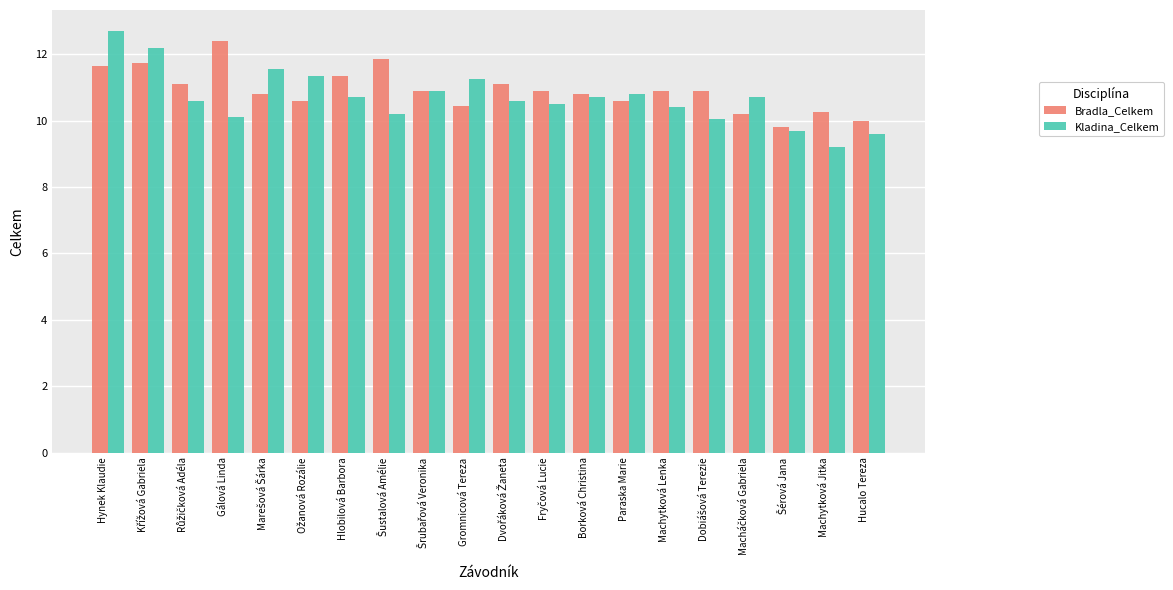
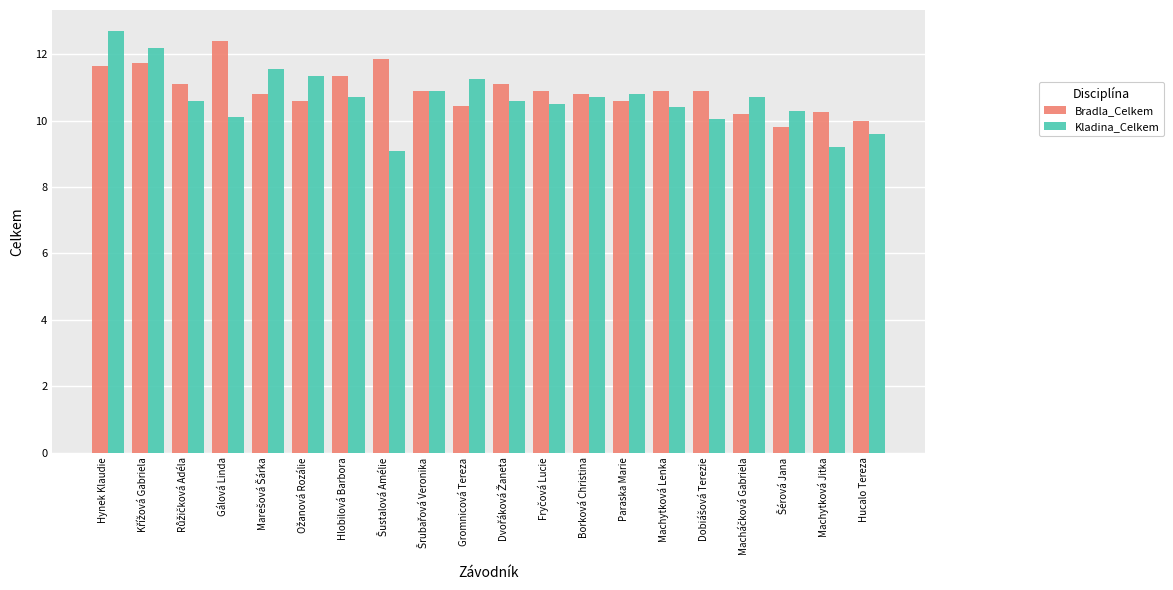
  {
    "Bradla_Celkem": {
      "Hynek Klaudie": 11.7,
      "Křížová Gabriela": 11.8,
      "Růžičková Adéla": 11.1,
      "Gálová Linda": 12.4,
      "Marešová Šárka": 10.8,
      "Ožanová Rozálie": 10.6,
      "Hlobilová Barbora": 11.4,
      "Šustalová Amélie": 11.9,
      "Šrubařová Veronika": 10.9,
      "Gromnicová Tereza": 10.5,
      "Dvořáková Žaneta": 11.1,
      "Fryčová Lucie": 10.9,
      "Borková Christina": 10.8,
      "Paraska Marie": 10.6,
      "Machytková Lenka": 10.9,
      "Dobiášová Terezie": 10.9,
      "Macháčková Gabriela": 10.2,
      "Šérová Jana": 9.8,
      "Machytková Jitka": 10.3,
      "Hucalo Tereza": 10.0
    },
    "Kladina_Celkem": {
      "Hynek Klaudie": 12.7,
      "Křížová Gabriela": 12.2,
      "Růžičková Adéla": 10.6,
      "Gálová Linda": 10.1,
      "Marešová Šárka": 11.6,
      "Ožanová Rozálie": 11.4,
      "Hlobilová Barbora": 10.7,
-     "Šustalová Amélie": 10.2,
+     "Šustalová Amélie": 9.1,
      "Šrubařová Veronika": 10.9,
      "Gromnicová Tereza": 11.3,
      "Dvořáková Žaneta": 10.6,
      "Fryčová Lucie": 10.5,
      "Borková Christina": 10.7,
      "Paraska Marie": 10.8,
      "Machytková Lenka": 10.4,
      "Dobiášová Terezie": 10.1,
      "Macháčková Gabriela": 10.7,
-     "Šérová Jana": 9.7,
+     "Šérová Jana": 10.3,
      "Machytková Jitka": 9.2,
      "Hucalo Tereza": 9.6
    }
  }
